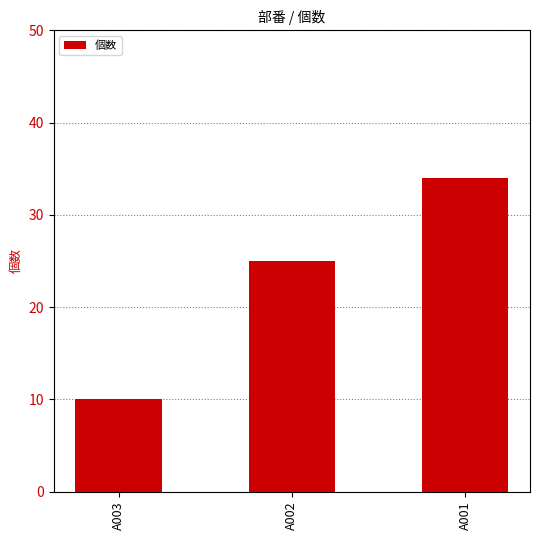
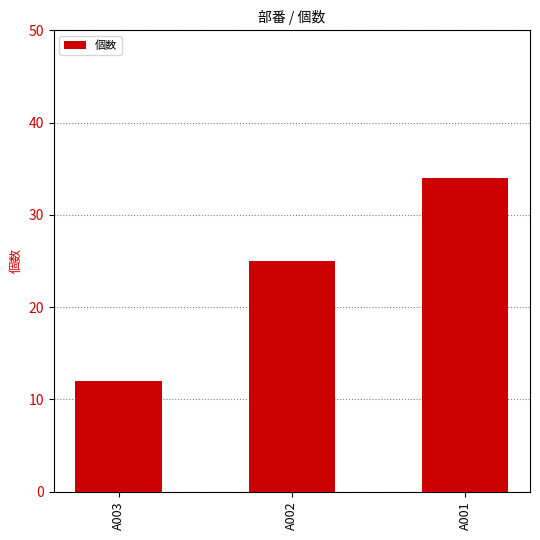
  {
-   "A003": 10,
+   "A003": 12,
    "A002": 25,
    "A001": 34
  }
